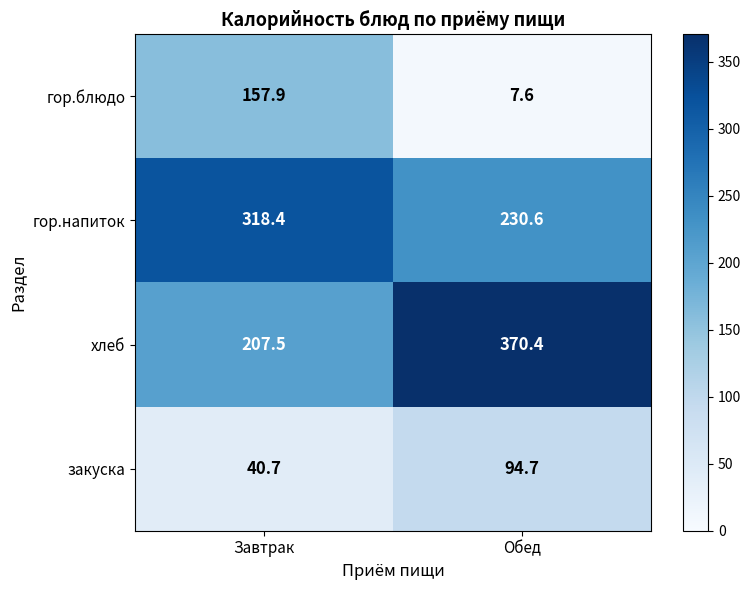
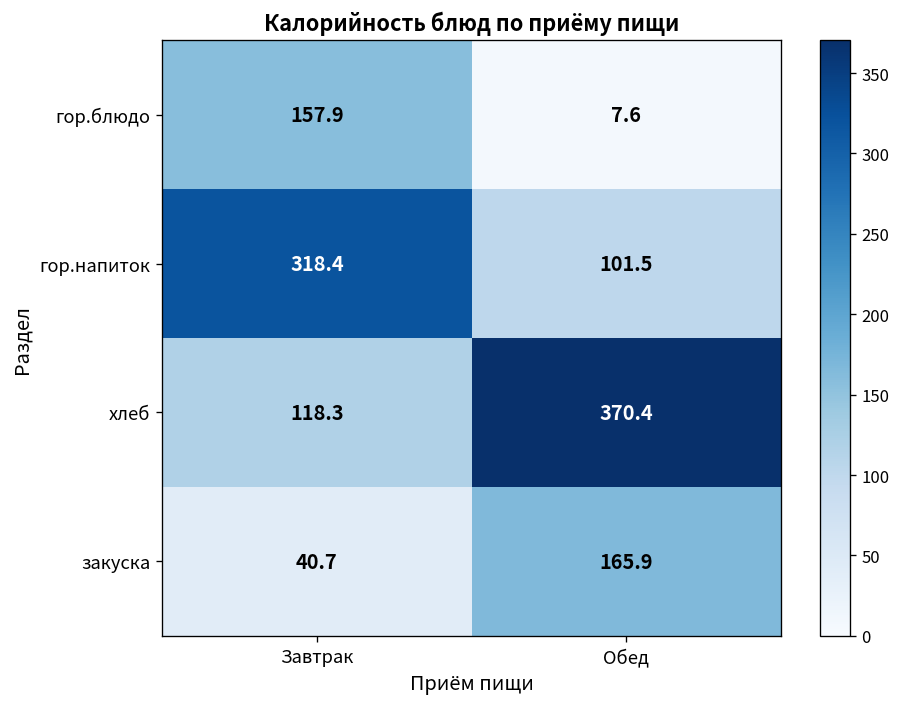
  {
    "гор.блюдо": {
      "Завтрак": 157.9,
      "Обед": 7.6
    },
    "гор.напиток": {
      "Завтрак": 318.4,
-     "Обед": 230.6
+     "Обед": 101.5
    },
    "хлеб": {
-     "Завтрак": 207.5,
+     "Завтрак": 118.3,
      "Обед": 370.4
    },
    "закуска": {
      "Завтрак": 40.7,
-     "Обед": 94.7
+     "Обед": 165.9
    }
  }
